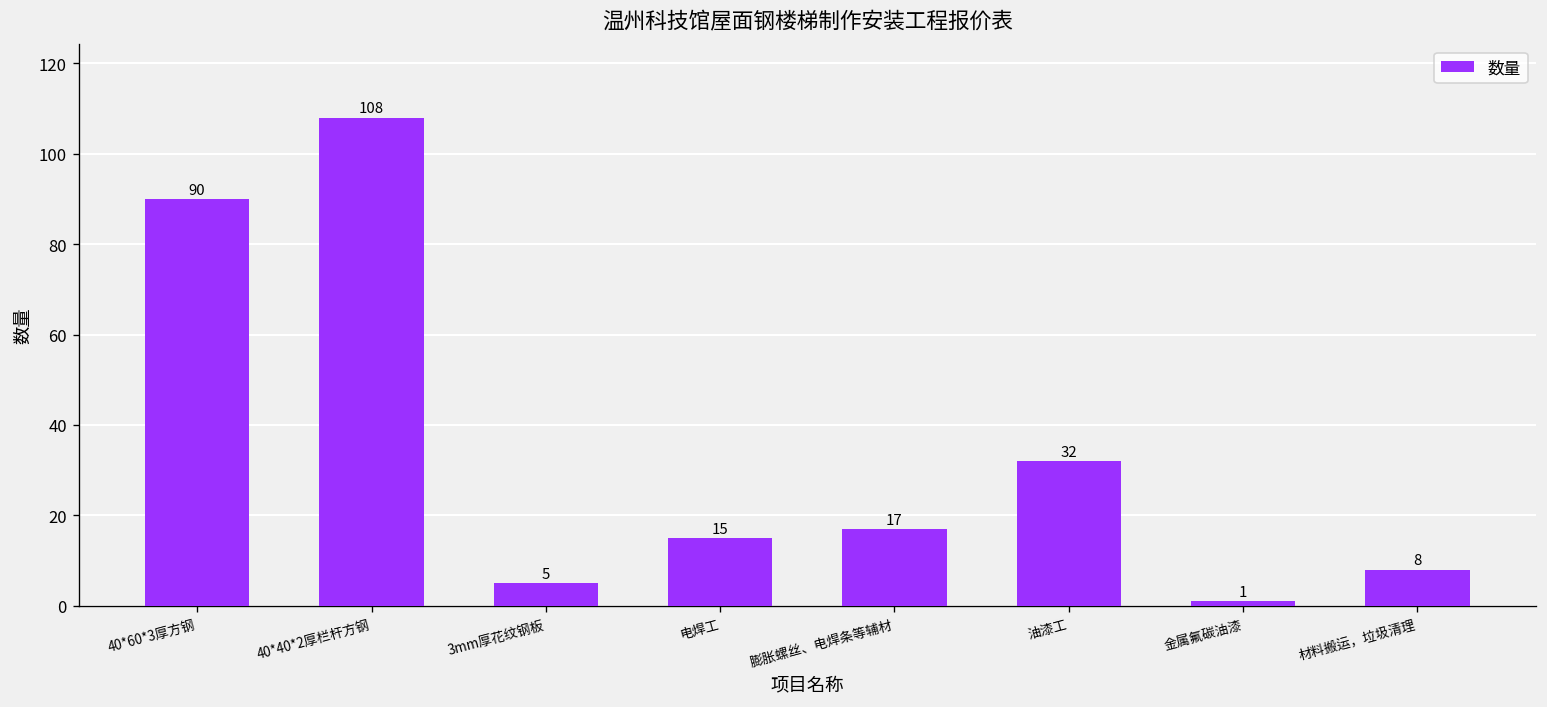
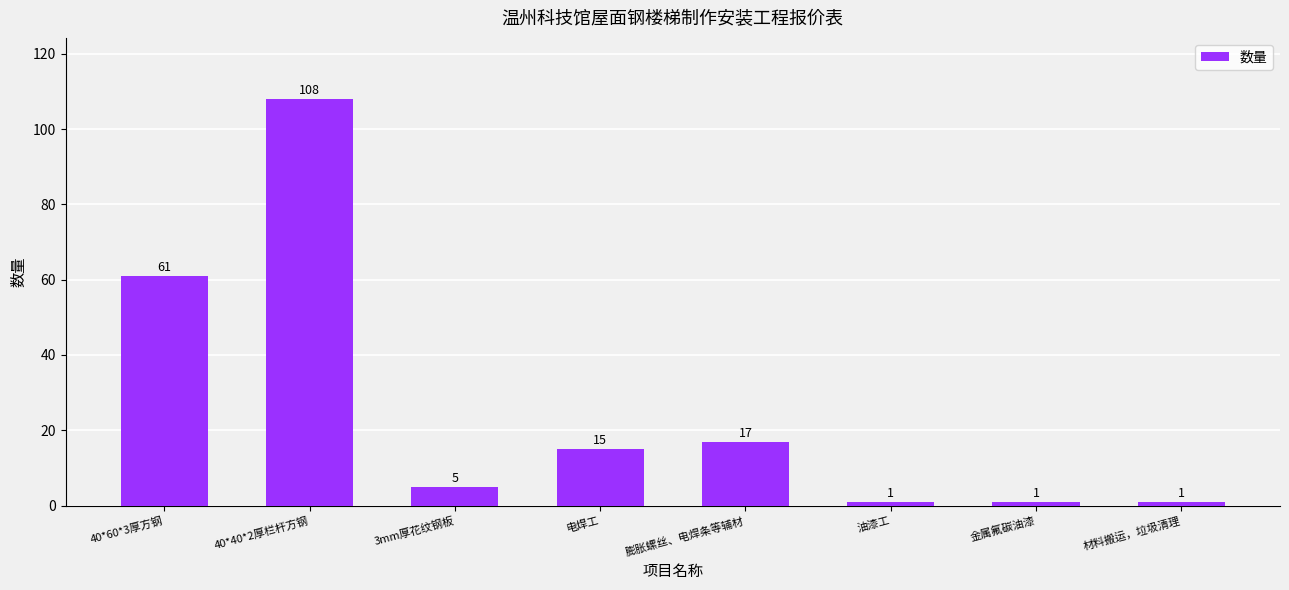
  {
-   "40*60*3厚方钢": 90,
+   "40*60*3厚方钢": 61,
    "40*40*2厚栏杆方钢": 108,
    "3mm厚花纹钢板": 5,
    "电焊工": 15,
    "膨胀螺丝、电焊条等辅材": 17,
-   "油漆工": 32,
+   "油漆工": 1,
    "金属氟碳油漆": 1,
-   "材料搬运，垃圾清理": 8
+   "材料搬运，垃圾清理": 1
  }
